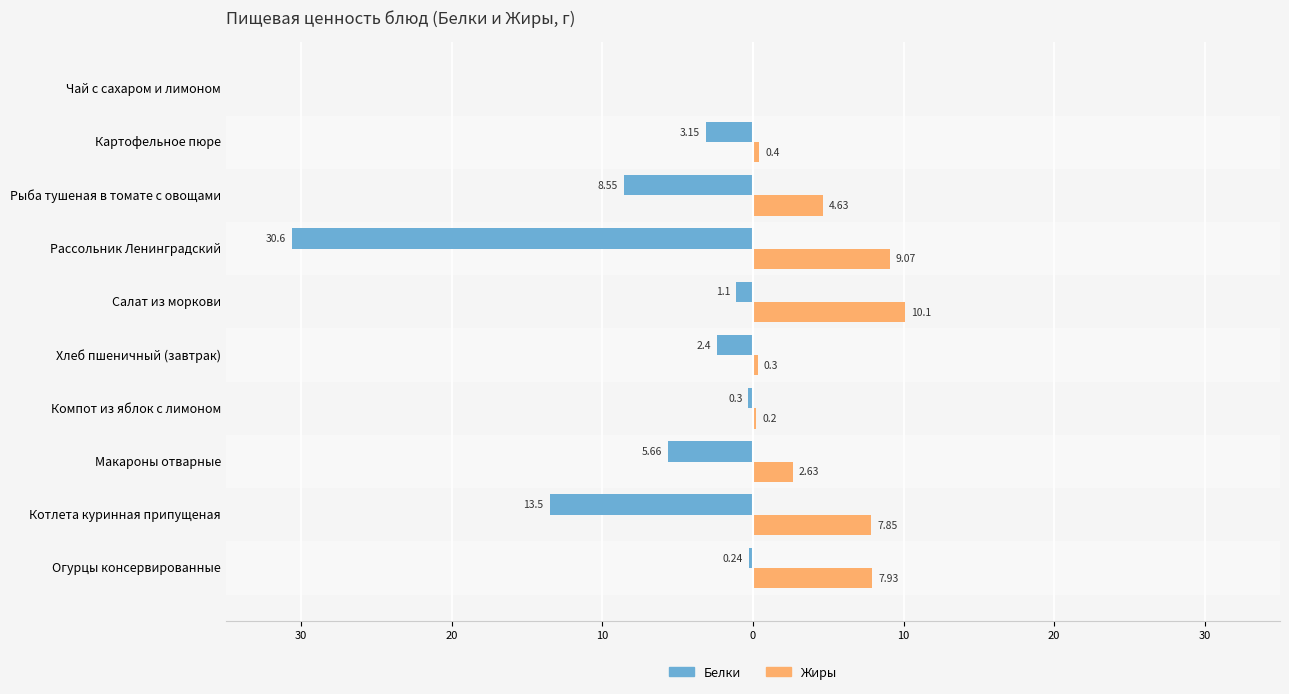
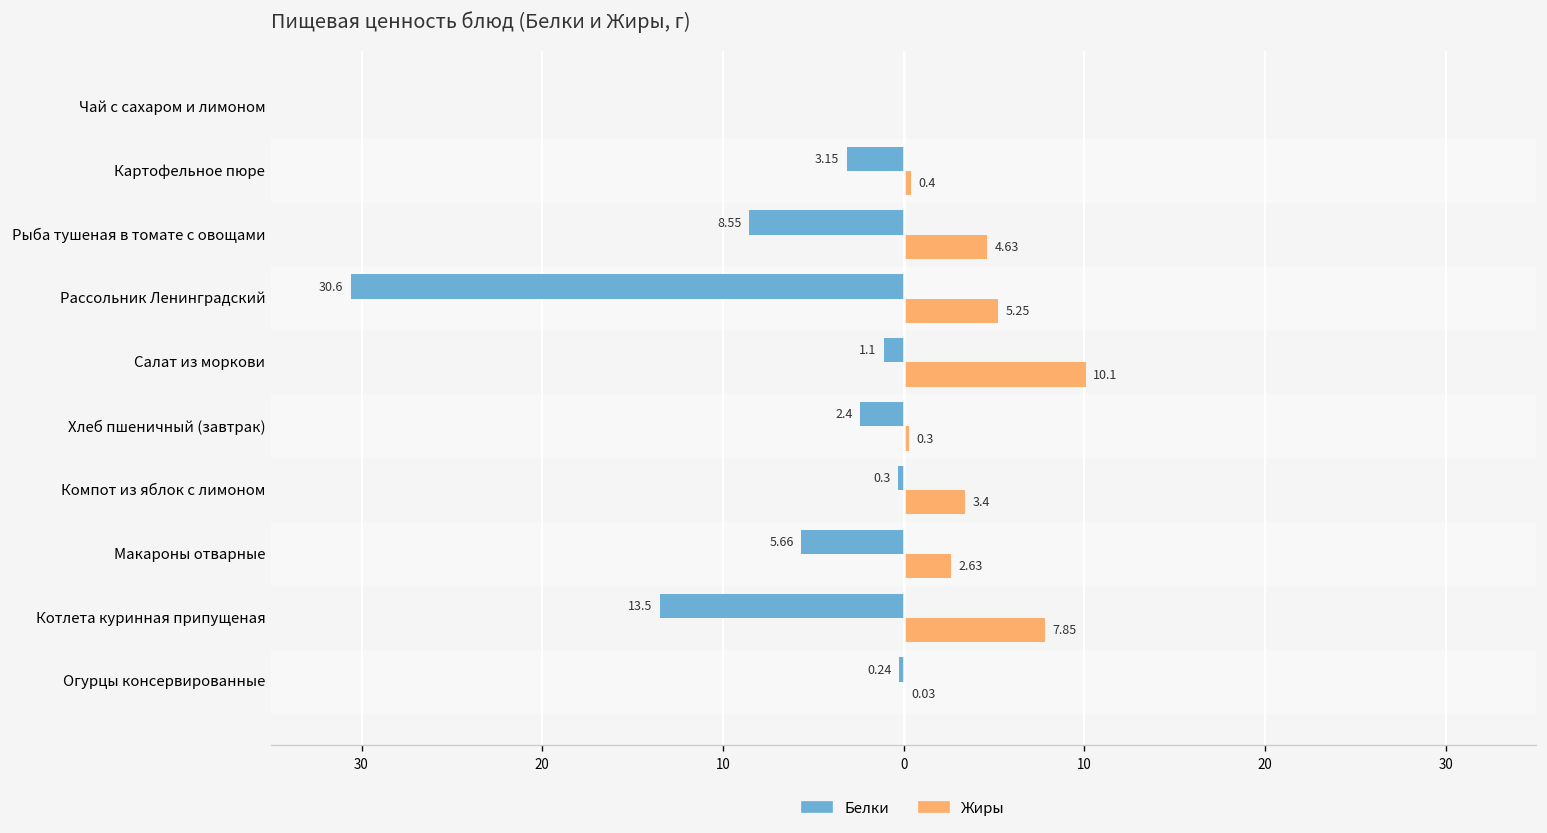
  {
    "Жиры": {
      "Картофельное пюре": 0.4,
      "Рыба тушеная в томате с овощами": 4.63,
-     "Рассольник Ленинградский": 9.07,
+     "Рассольник Ленинградский": 5.25,
      "Салат из моркови": 10.1,
      "Хлеб пшеничный (завтрак)": 0.3,
-     "Компот из яблок с лимоном": 0.2,
+     "Компот из яблок с лимоном": 3.4,
      "Макароны отварные": 2.63,
      "Котлета куринная припущеная": 7.85,
-     "Огурцы консервированные": 7.93
+     "Огурцы консервированные": 0.03
    }
  }
